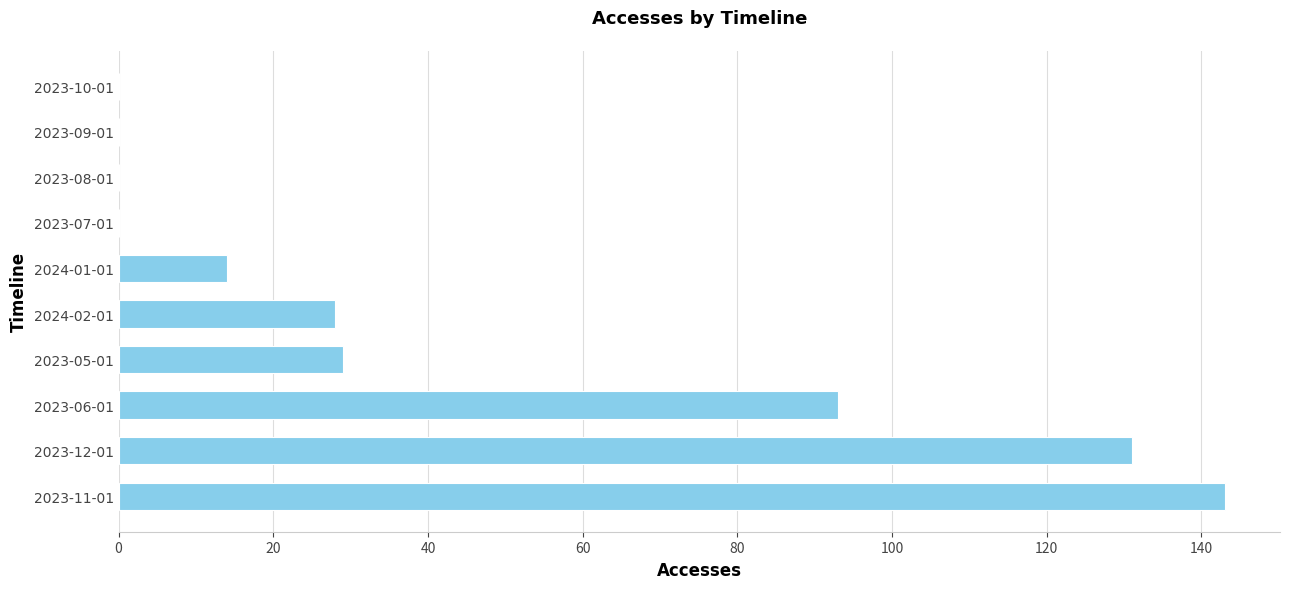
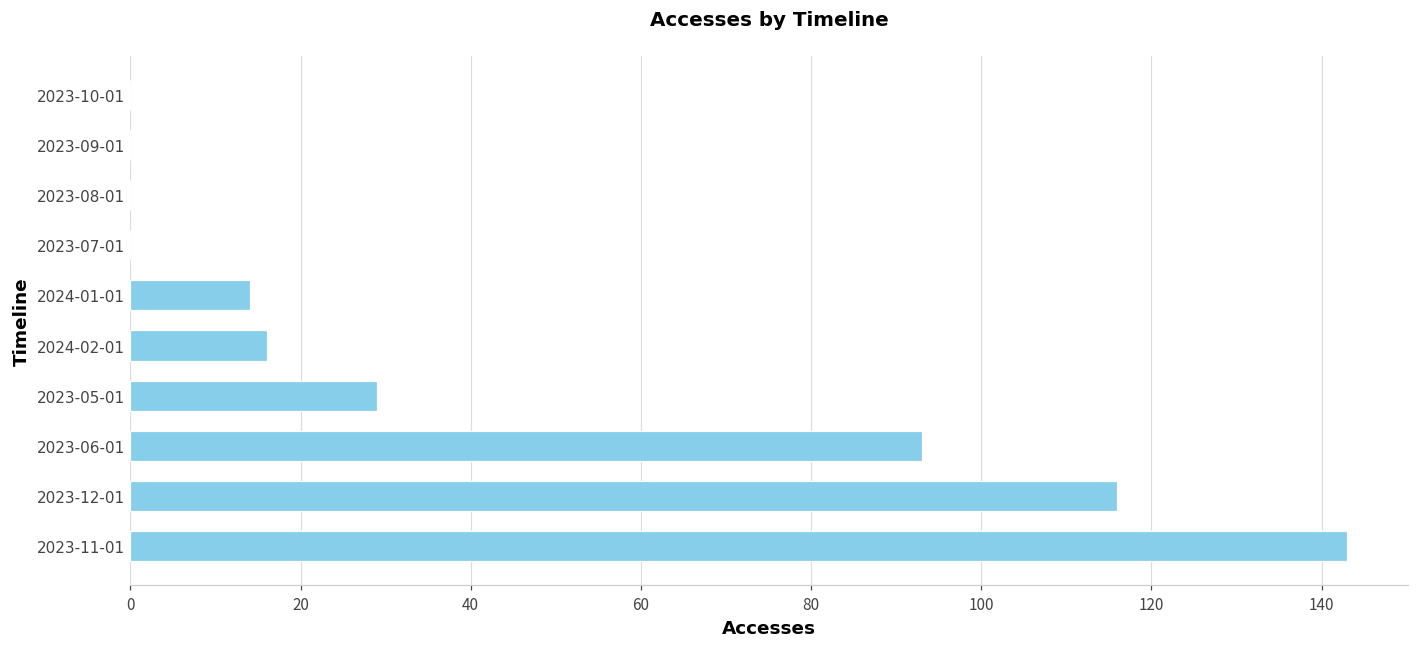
  {
    "2023-10-01": 0,
    "2023-09-01": 0,
    "2023-08-01": 0,
    "2023-07-01": 0,
    "2024-01-01": 14,
-   "2024-02-01": 28,
+   "2024-02-01": 16,
    "2023-05-01": 29,
    "2023-06-01": 93,
-   "2023-12-01": 131,
+   "2023-12-01": 116,
    "2023-11-01": 143
  }
